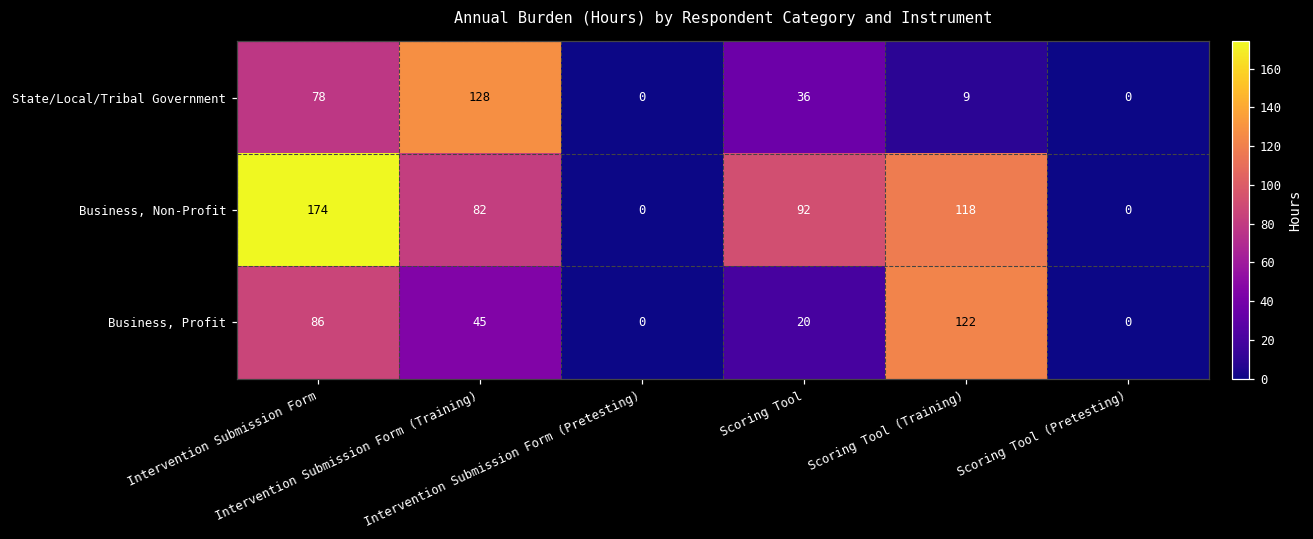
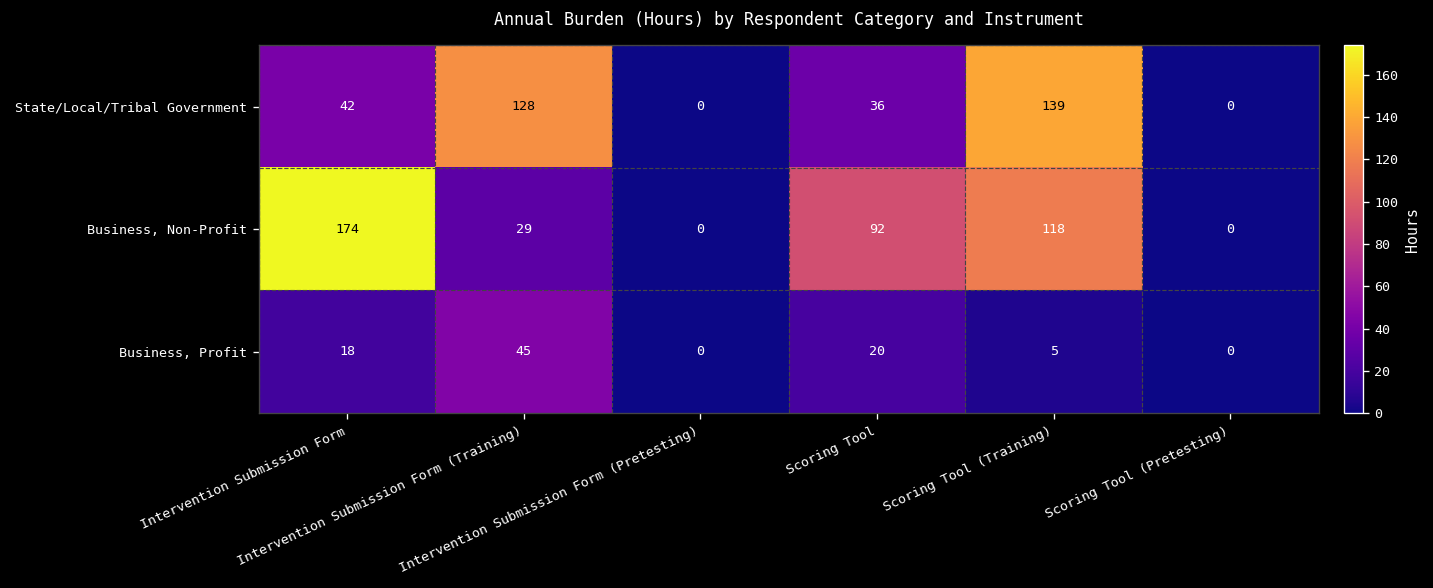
  {
    "State/Local/Tribal Government": {
-     "Intervention Submission Form": 78,
+     "Intervention Submission Form": 42,
      "Intervention Submission Form (Training)": 128,
      "Intervention Submission Form (Pretesting)": 0,
      "Scoring Tool": 36,
-     "Scoring Tool (Training)": 9,
+     "Scoring Tool (Training)": 139,
      "Scoring Tool (Pretesting)": 0
    },
    "Business, Non-Profit": {
      "Intervention Submission Form": 174,
-     "Intervention Submission Form (Training)": 82,
+     "Intervention Submission Form (Training)": 29,
      "Intervention Submission Form (Pretesting)": 0,
      "Scoring Tool": 92,
      "Scoring Tool (Training)": 118,
      "Scoring Tool (Pretesting)": 0
    },
    "Business, Profit": {
-     "Intervention Submission Form": 86,
+     "Intervention Submission Form": 18,
      "Intervention Submission Form (Training)": 45,
      "Intervention Submission Form (Pretesting)": 0,
      "Scoring Tool": 20,
-     "Scoring Tool (Training)": 122,
+     "Scoring Tool (Training)": 5,
      "Scoring Tool (Pretesting)": 0
    }
  }
